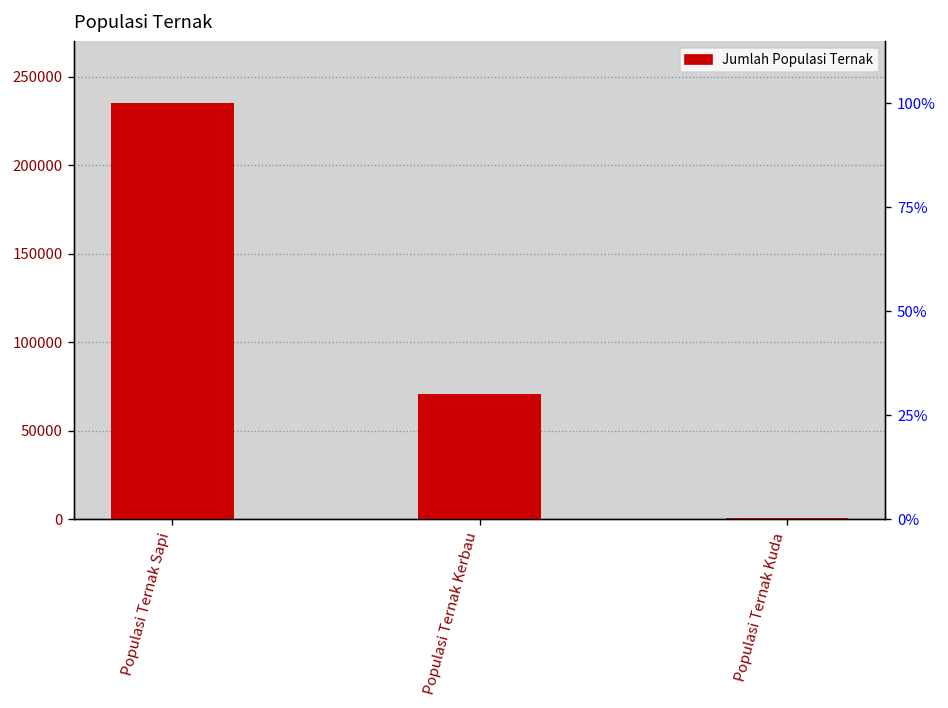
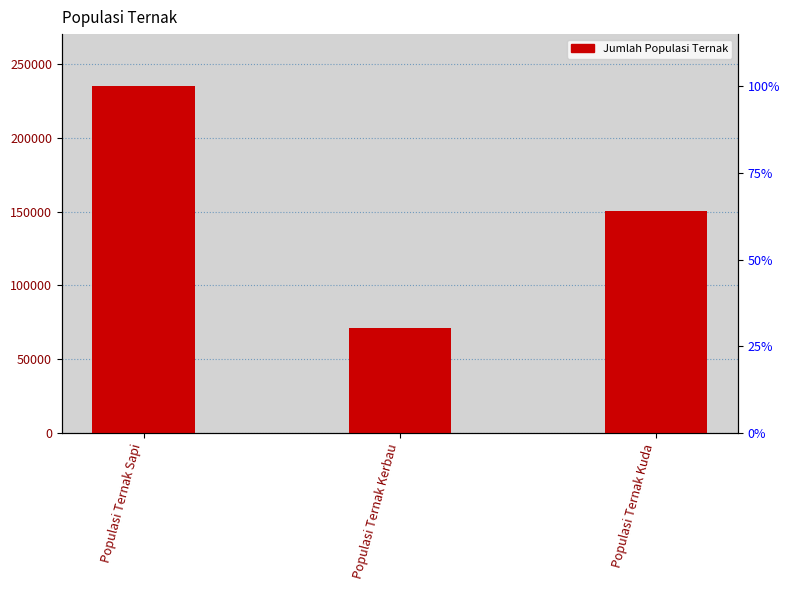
  {
    "Populasi Ternak Sapi": 235000,
    "Populasi Ternak Kerbau": 71000,
-   "Populasi Ternak Kuda": 1000
+   "Populasi Ternak Kuda": 150000
  }
